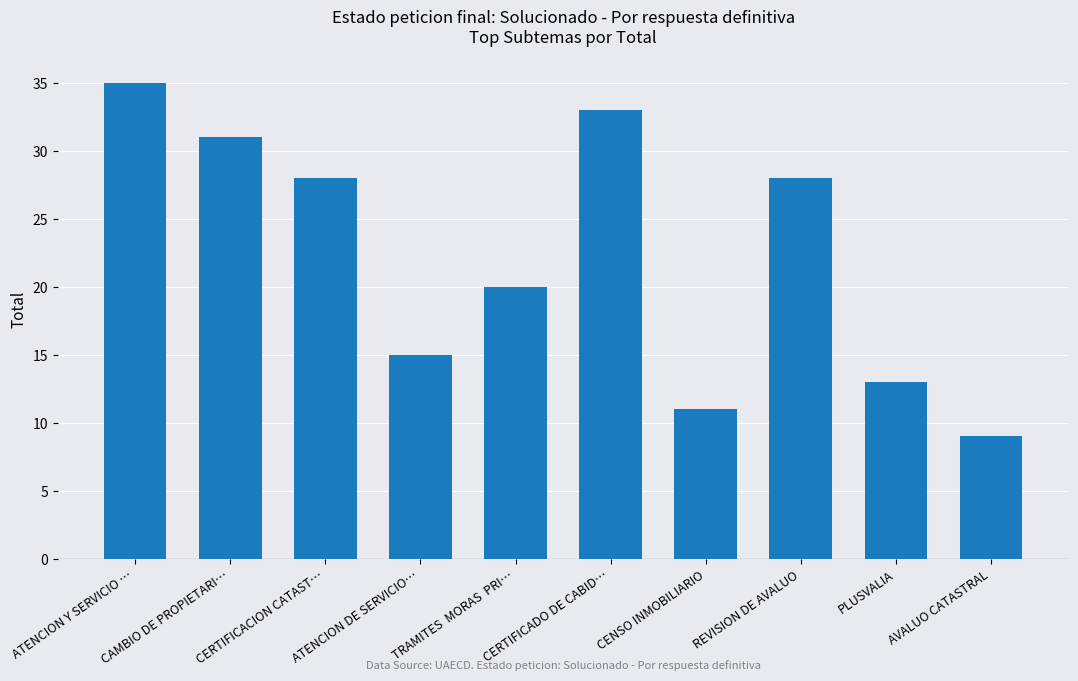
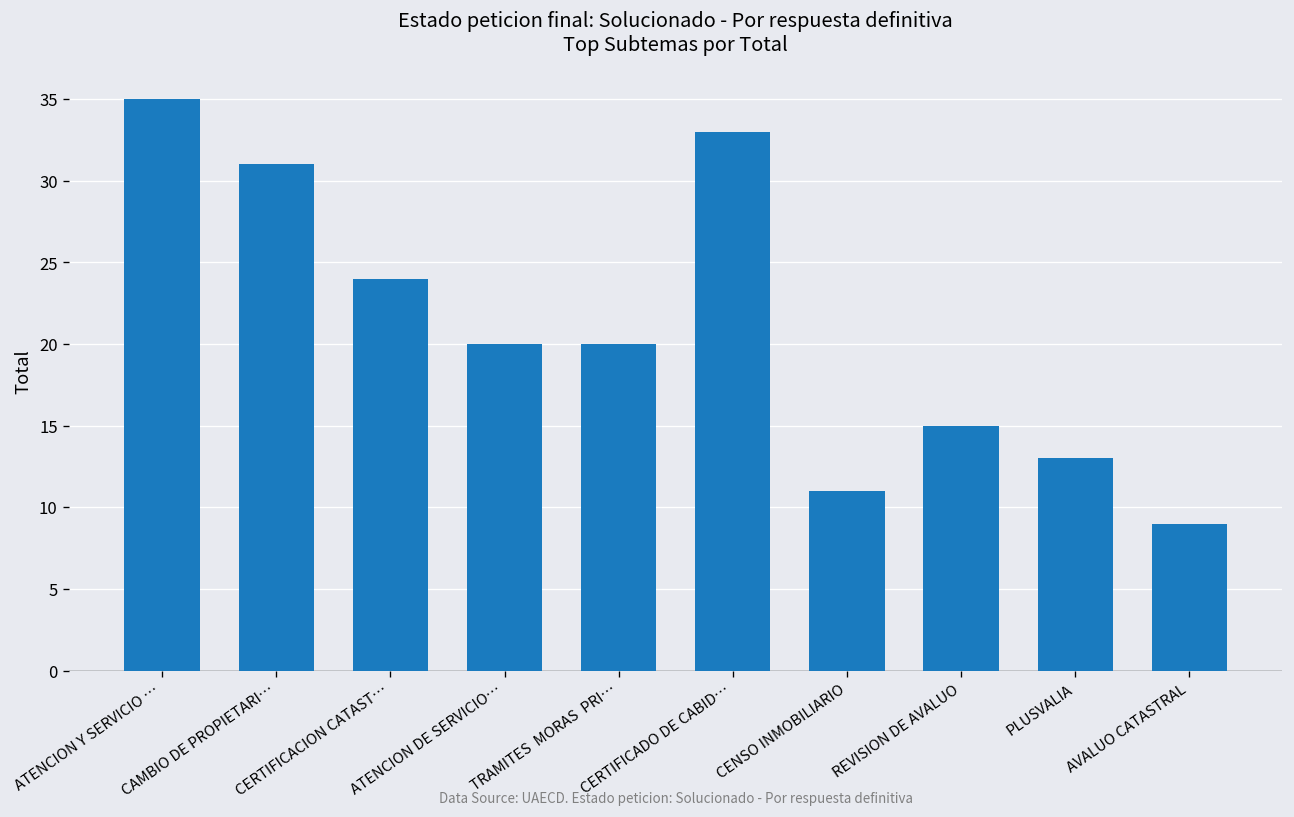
  {
    "ATENCION Y SERVICIO …": 35,
    "CAMBIO DE PROPIETARI…": 31,
-   "CERTIFICACION CATAST…": 28,
-   "ATENCION DE SERVICIO…": 15,
+   "CERTIFICACION CATAST…": 24,
+   "ATENCION DE SERVICIO…": 20,
    "TRAMITES MORAS PRI…": 20,
    "CERTIFICADO DE CABID…": 33,
    "CENSO INMOBILIARIO": 11,
-   "REVISION DE AVALUO": 28,
+   "REVISION DE AVALUO": 15,
    "PLUSVALIA": 13,
    "AVALUO CATASTRAL": 9
  }
